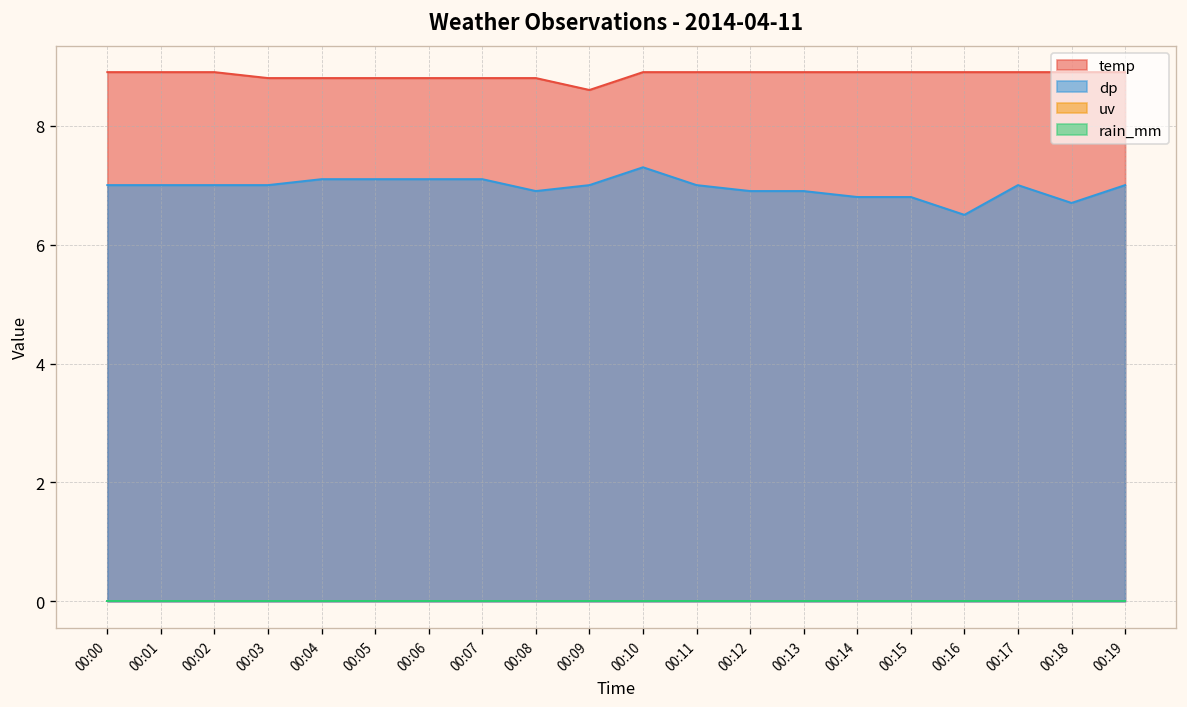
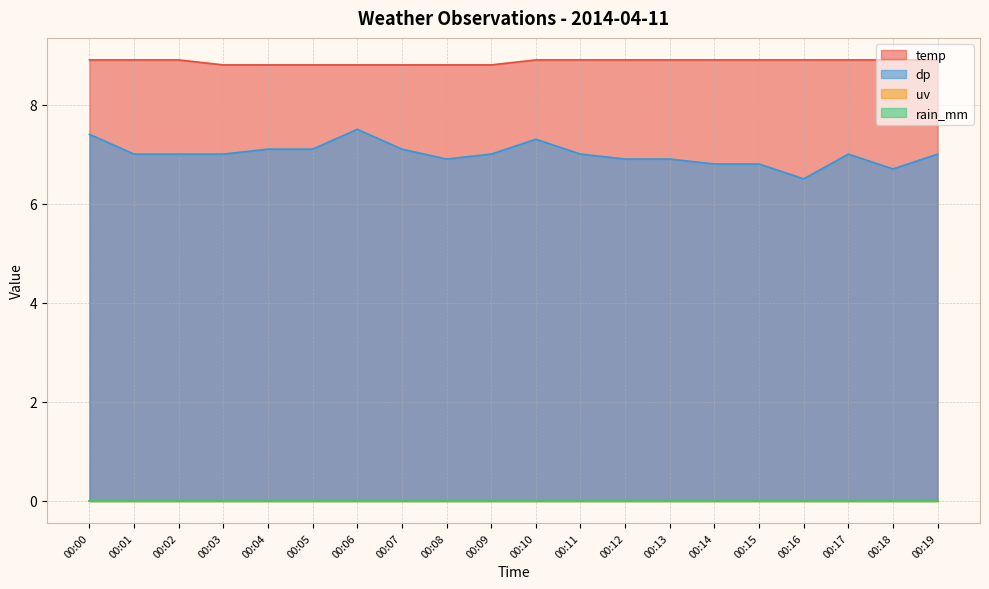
  {
    "temp": {
      "00:00": 8.9,
      "00:01": 8.9,
      "00:02": 8.9,
      "00:03": 8.8,
      "00:04": 8.8,
      "00:05": 8.8,
      "00:06": 8.8,
      "00:07": 8.8,
      "00:08": 8.8,
-     "00:09": 8.6,
+     "00:09": 8.8,
      "00:10": 8.9,
      "00:11": 8.9,
      "00:12": 8.9,
      "00:13": 8.9,
      "00:14": 8.9,
      "00:15": 8.9,
      "00:16": 8.9,
      "00:17": 8.9
    },
    "dp": {
-     "00:00": 7.0,
+     "00:00": 7.4,
      "00:01": 7.0,
      "00:02": 7.0,
      "00:03": 7.0,
      "00:04": 7.1,
      "00:05": 7.1,
-     "00:06": 7.1,
+     "00:06": 7.5,
      "00:07": 7.1,
      "00:08": 6.9,
      "00:09": 7.0,
      "00:10": 7.3,
      "00:11": 7.0,
      "00:12": 6.9,
      "00:13": 6.9,
      "00:14": 6.8,
      "00:15": 6.8,
      "00:16": 6.5,
      "00:17": 7.0,
      "00:18": 6.7,
      "00:19": 7.0
    },
    "rain_mm": {
      "00:00": 0.0,
      "00:01": 0.0,
      "00:02": 0.0,
      "00:03": 0.0,
      "00:04": 0.0,
      "00:05": 0.0,
      "00:06": 0.0,
      "00:07": 0.0,
      "00:08": 0.0,
      "00:09": 0.0,
      "00:10": 0.0,
      "00:11": 0.0,
      "00:12": 0.0,
      "00:13": 0.0,
      "00:14": 0.0,
      "00:15": 0.0,
      "00:16": 0.0,
      "00:17": 0.0,
      "00:18": 0.0,
      "00:19": 0.0
    }
  }
